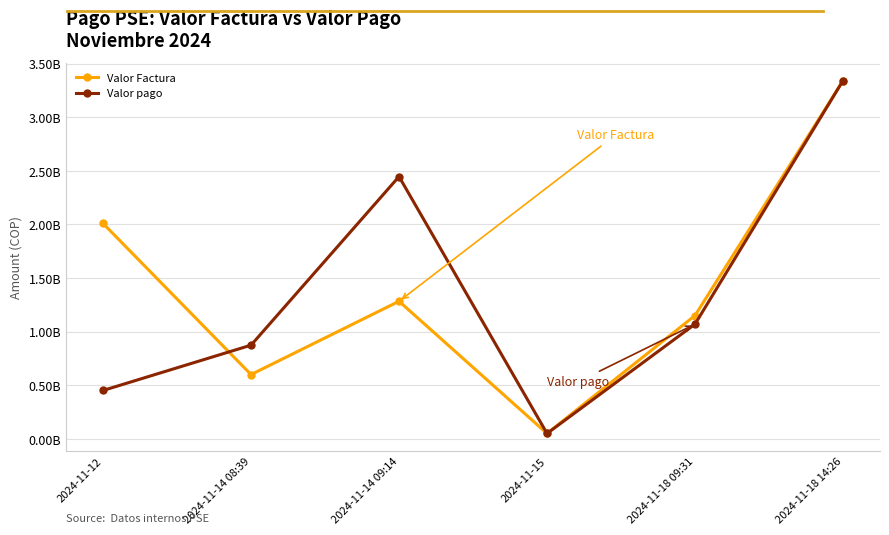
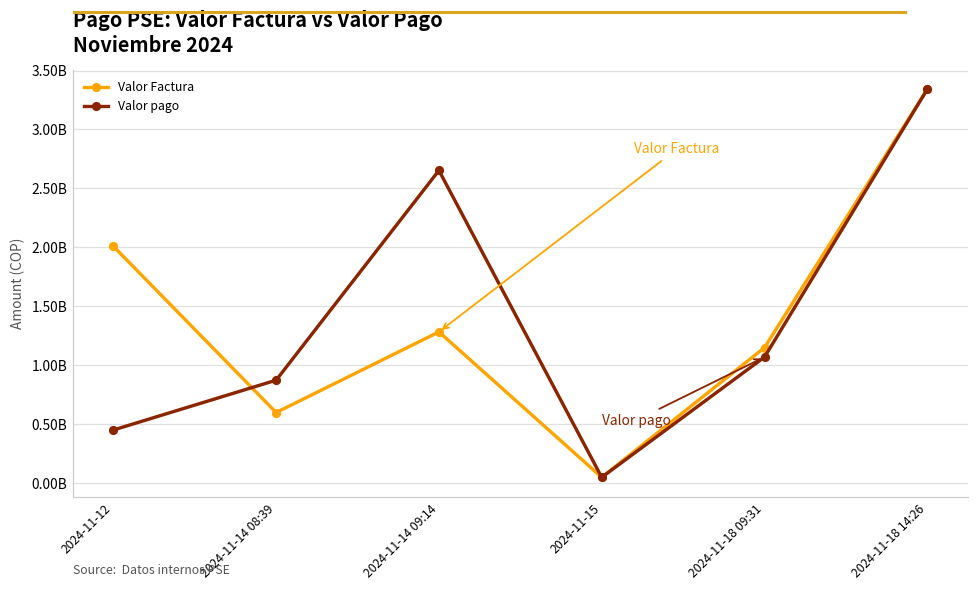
  {
    "Valor Factura": {
      "2024-11-12": 2010000000,
      "2024-11-14 08:39": 600000000,
      "2024-11-14 09:14": 1280000000,
      "2024-11-18 09:31": 1150000000
    },
    "Valor pago": {
      "2024-11-12": 450000000,
      "2024-11-14 08:39": 870000000,
-     "2024-11-14 09:14": 2450000000,
+     "2024-11-14 09:14": 2650000000,
      "2024-11-18 09:31": 1070000000
    }
  }
